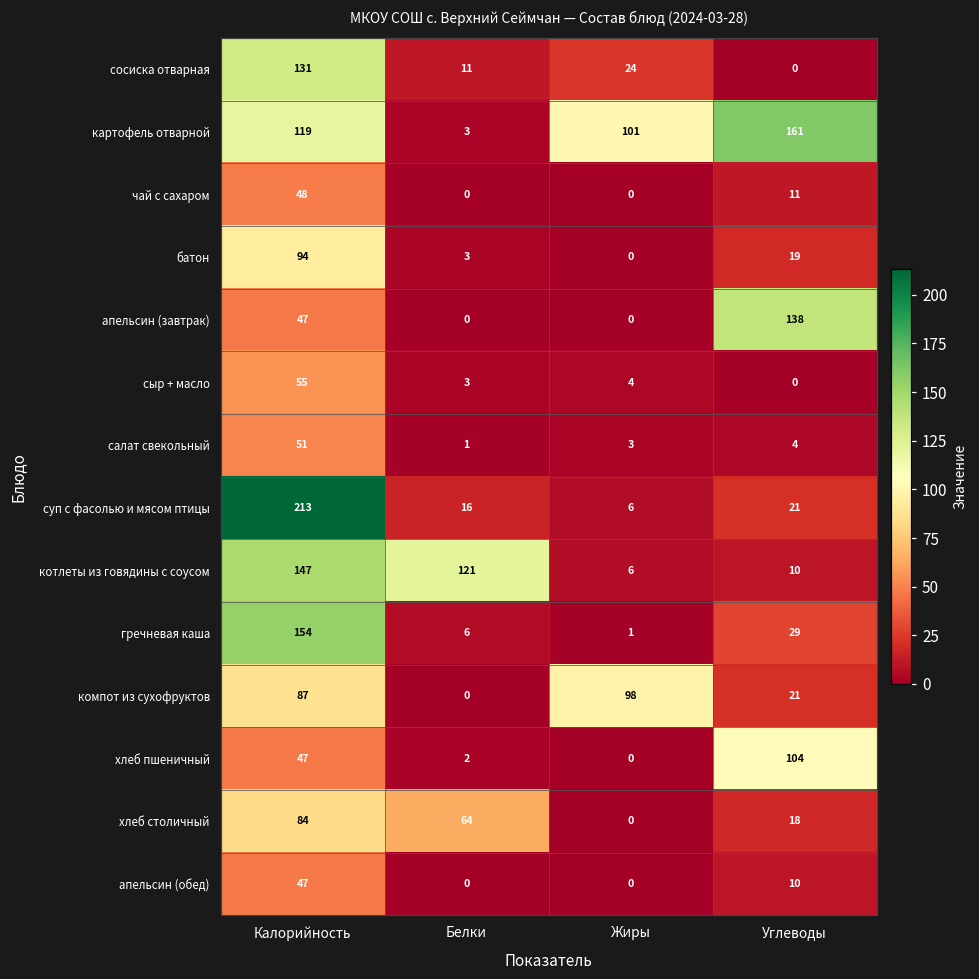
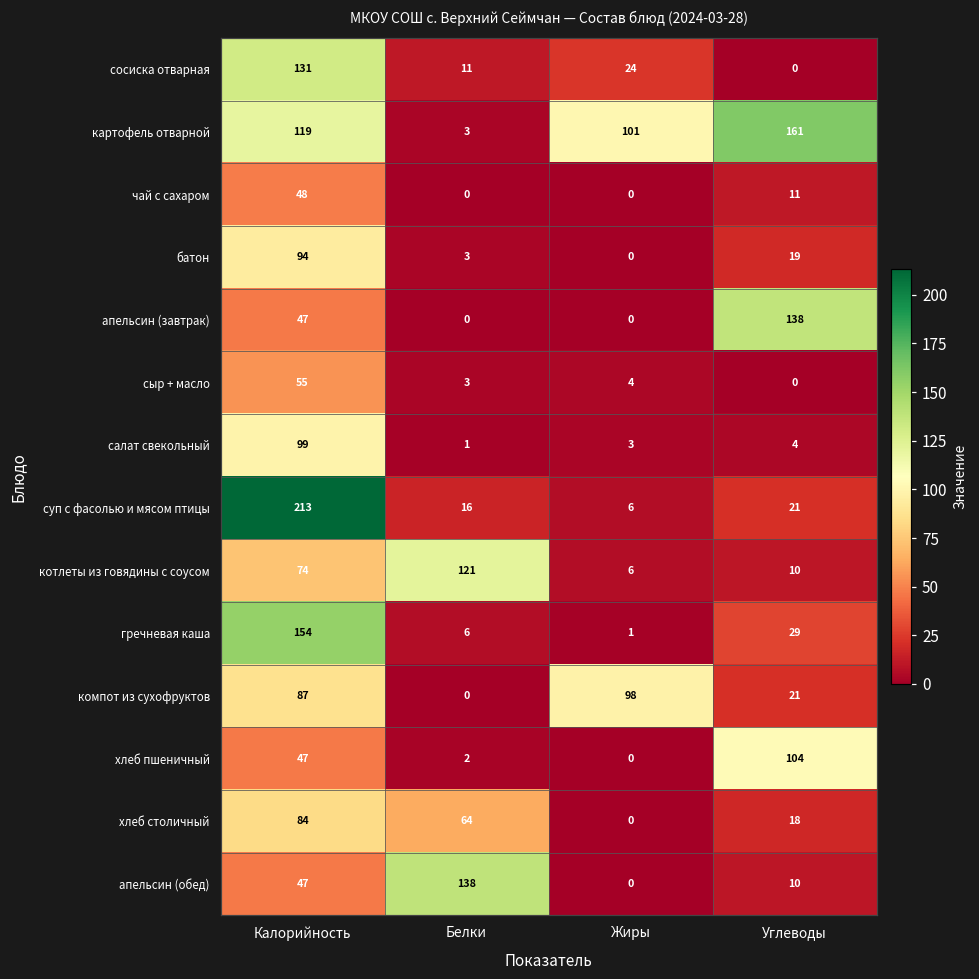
  {
    "сосиска отварная": {
      "Калорийность": 131,
      "Белки": 11,
      "Жиры": 24,
      "Углеводы": 0
    },
    "картофель отварной": {
      "Калорийность": 119,
      "Белки": 3,
      "Жиры": 101,
      "Углеводы": 161
    },
    "чай с сахаром": {
      "Калорийность": 48,
      "Белки": 0,
      "Жиры": 0,
      "Углеводы": 11
    },
    "батон": {
      "Калорийность": 94,
      "Белки": 3,
      "Жиры": 0,
      "Углеводы": 19
    },
    "апельсин (завтрак)": {
      "Калорийность": 47,
      "Белки": 0,
      "Жиры": 0,
      "Углеводы": 138
    },
    "сыр + масло": {
      "Калорийность": 55,
      "Белки": 3,
      "Жиры": 4,
      "Углеводы": 0
    },
    "салат свекольный": {
-     "Калорийность": 51,
+     "Калорийность": 99,
      "Белки": 1,
      "Жиры": 3,
      "Углеводы": 4
    },
    "суп с фасолью и мясом птицы": {
      "Калорийность": 213,
      "Белки": 16,
      "Жиры": 6,
      "Углеводы": 21
    },
    "котлеты из говядины с соусом": {
-     "Калорийность": 147,
+     "Калорийность": 74,
      "Белки": 121,
      "Жиры": 6,
      "Углеводы": 10
    },
    "гречневая каша": {
      "Калорийность": 154,
      "Белки": 6,
      "Жиры": 1,
      "Углеводы": 29
    },
    "компот из сухофруктов": {
      "Калорийность": 87,
      "Белки": 0,
      "Жиры": 98,
      "Углеводы": 21
    },
    "хлеб пшеничный": {
      "Калорийность": 47,
      "Белки": 2,
      "Жиры": 0,
      "Углеводы": 104
    },
    "хлеб столичный": {
      "Калорийность": 84,
      "Белки": 64,
      "Жиры": 0,
      "Углеводы": 18
    },
    "апельсин (обед)": {
      "Калорийность": 47,
-     "Белки": 0,
+     "Белки": 138,
      "Жиры": 0,
      "Углеводы": 10
    }
  }
